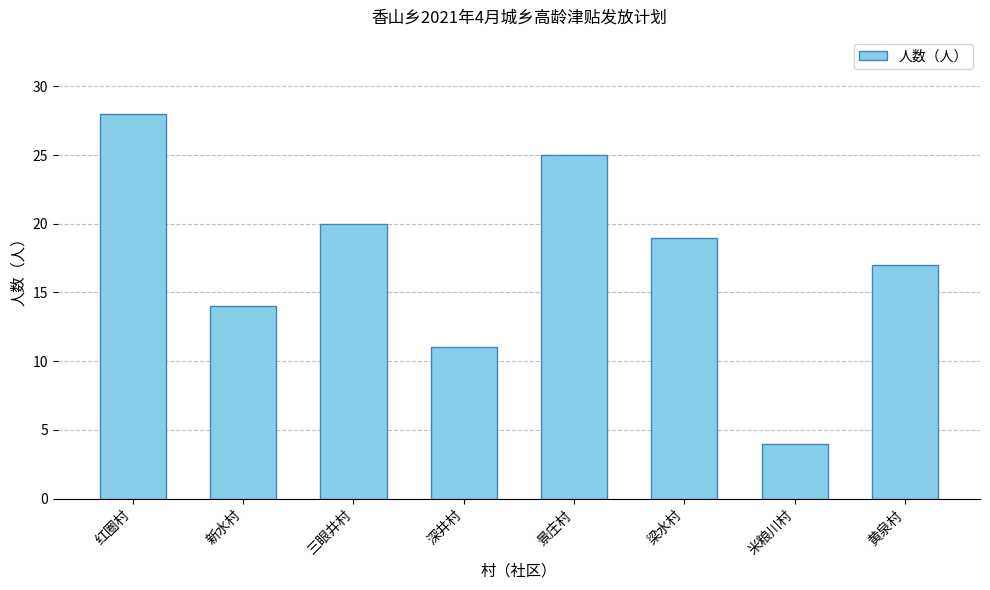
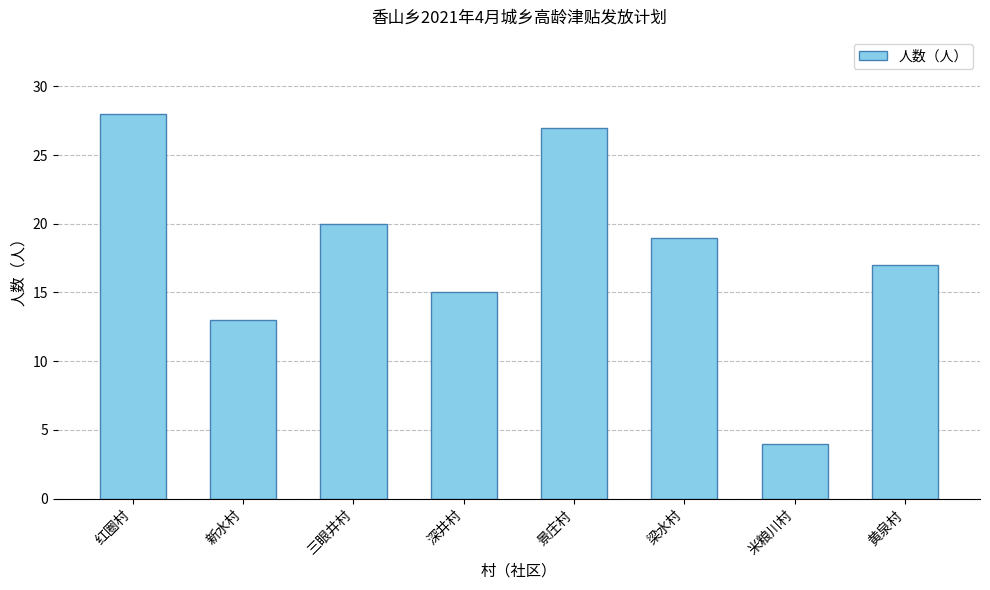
  {
    "红圈村": 28,
-   "新水村": 14,
+   "新水村": 13,
    "三眼井村": 20,
-   "深井村": 11,
-   "景庄村": 25,
+   "深井村": 15,
+   "景庄村": 27,
    "梁水村": 19,
    "米粮川村": 4,
    "黄泉村": 17
  }
